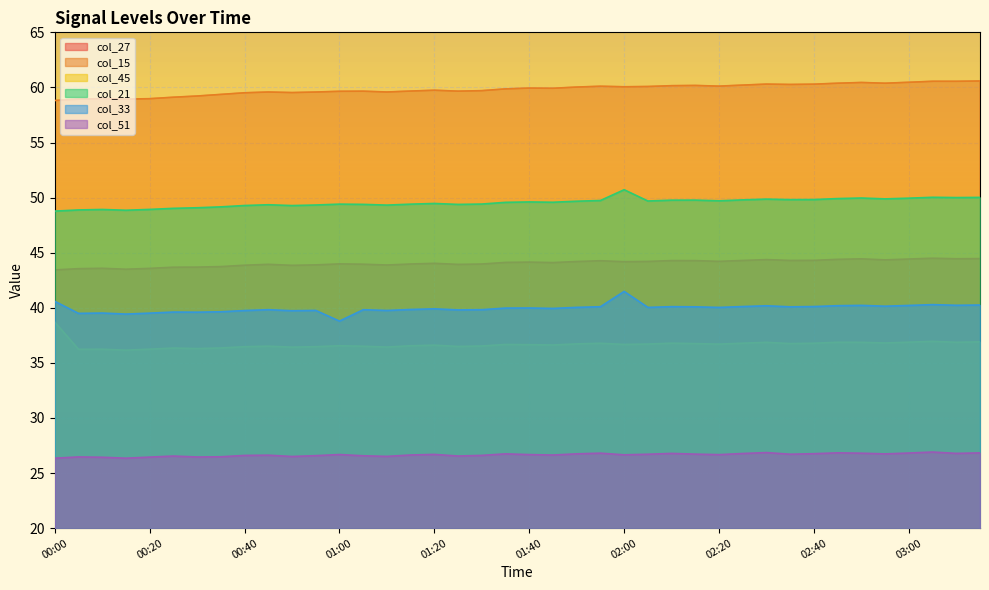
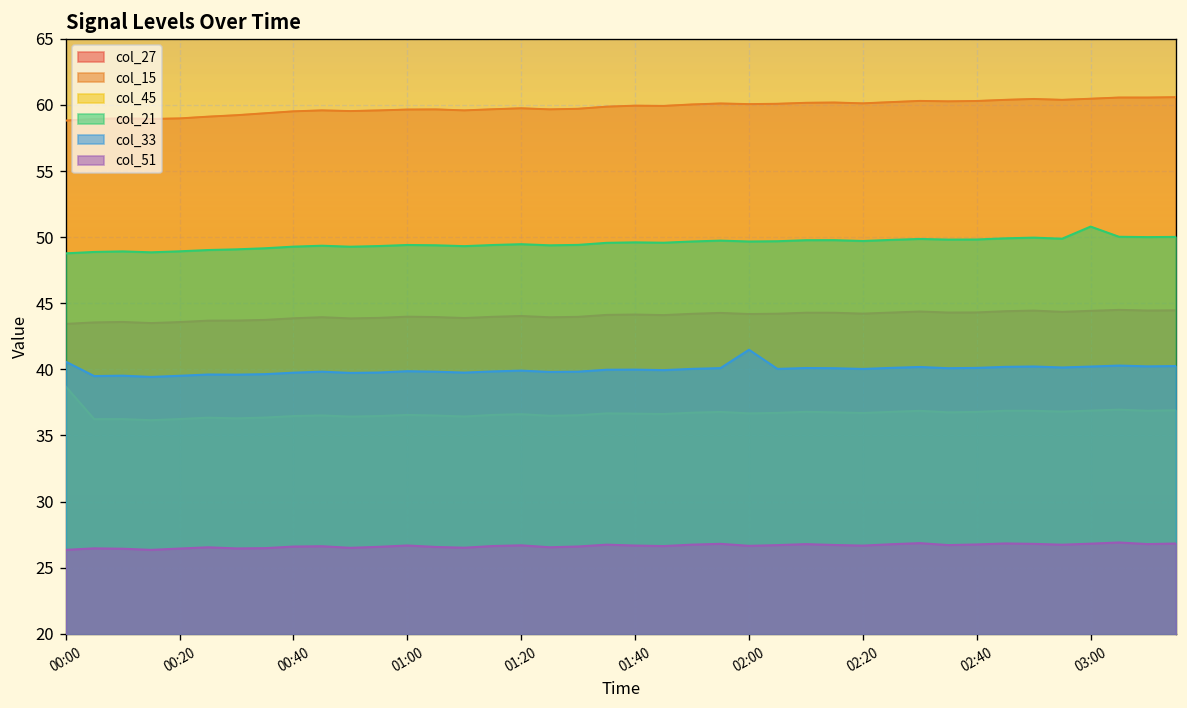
  {
    "col_45": {
      "00:00": 38.7,
      "00:20": 36.2,
      "00:40": 36.5,
      "01:00": 36.6,
      "01:20": 36.6,
      "01:40": 36.7,
      "02:00": 36.7,
      "02:20": 36.7,
      "02:40": 36.8,
      "03:00": 36.9
    },
    "col_21": {
      "00:00": 48.8,
      "00:20": 48.9,
      "00:40": 49.3,
      "01:00": 49.4,
      "01:20": 49.5,
      "01:40": 49.6,
-     "02:00": 50.7,
+     "02:00": 49.7,
      "02:20": 49.7,
      "02:40": 49.8,
-     "03:00": 49.9
+     "03:00": 50.8
    },
    "col_33": {
      "00:00": 40.6,
      "00:20": 39.5,
      "00:40": 39.7,
-     "01:00": 38.8,
+     "01:00": 39.9,
      "01:20": 39.9,
      "01:40": 40.0,
      "02:00": 41.5,
      "02:20": 40.0,
      "02:40": 40.1,
      "03:00": 40.2
    },
    "col_51": {
      "00:00": 26.3,
      "00:20": 26.4,
      "00:40": 26.6,
      "01:00": 26.7,
      "01:20": 26.7,
      "01:40": 26.7,
      "02:00": 26.7,
      "02:20": 26.7,
      "02:40": 26.8,
      "03:00": 26.8
    }
  }
